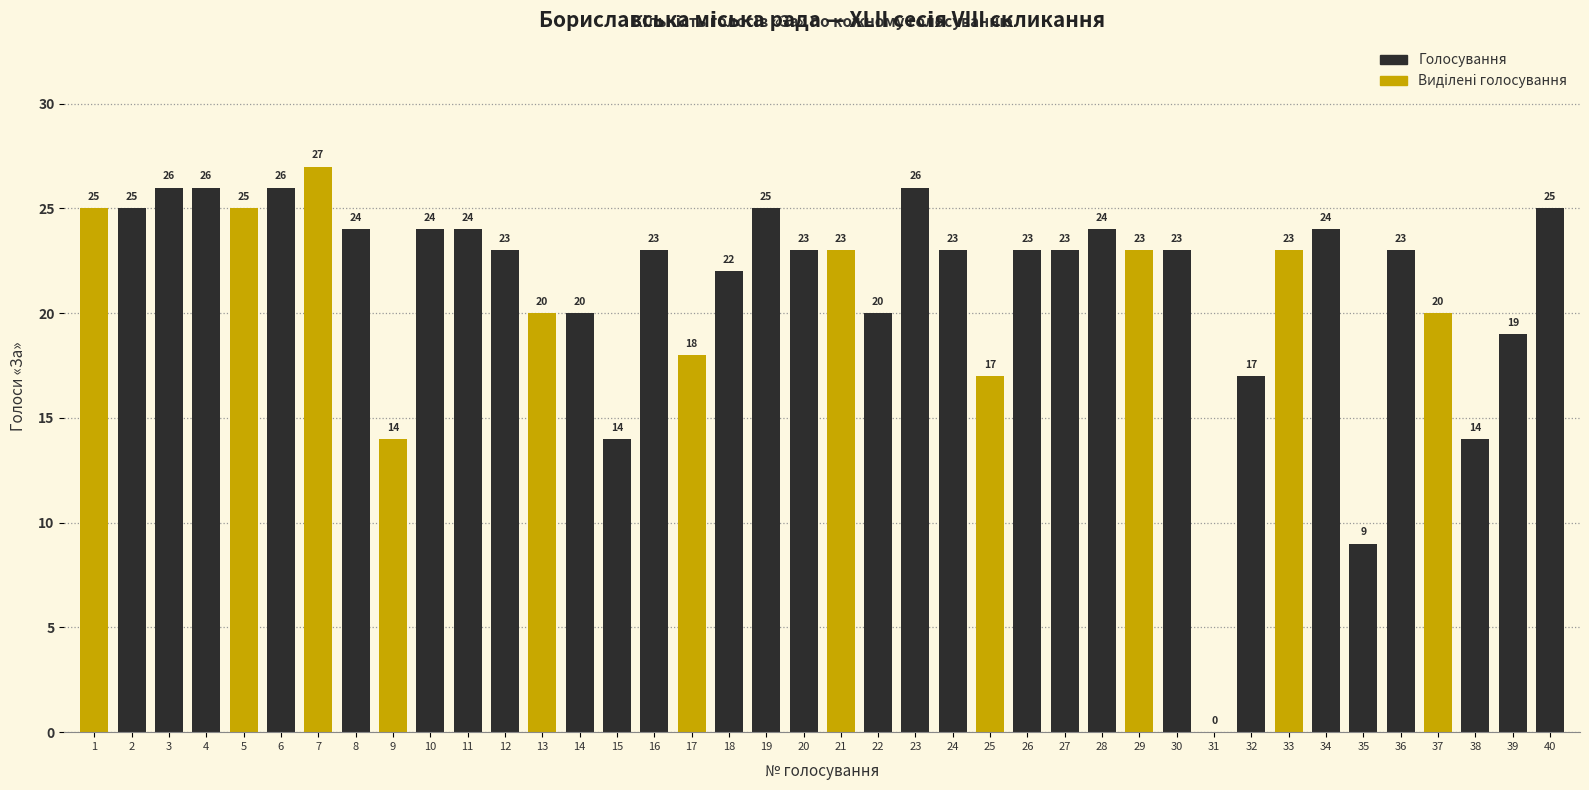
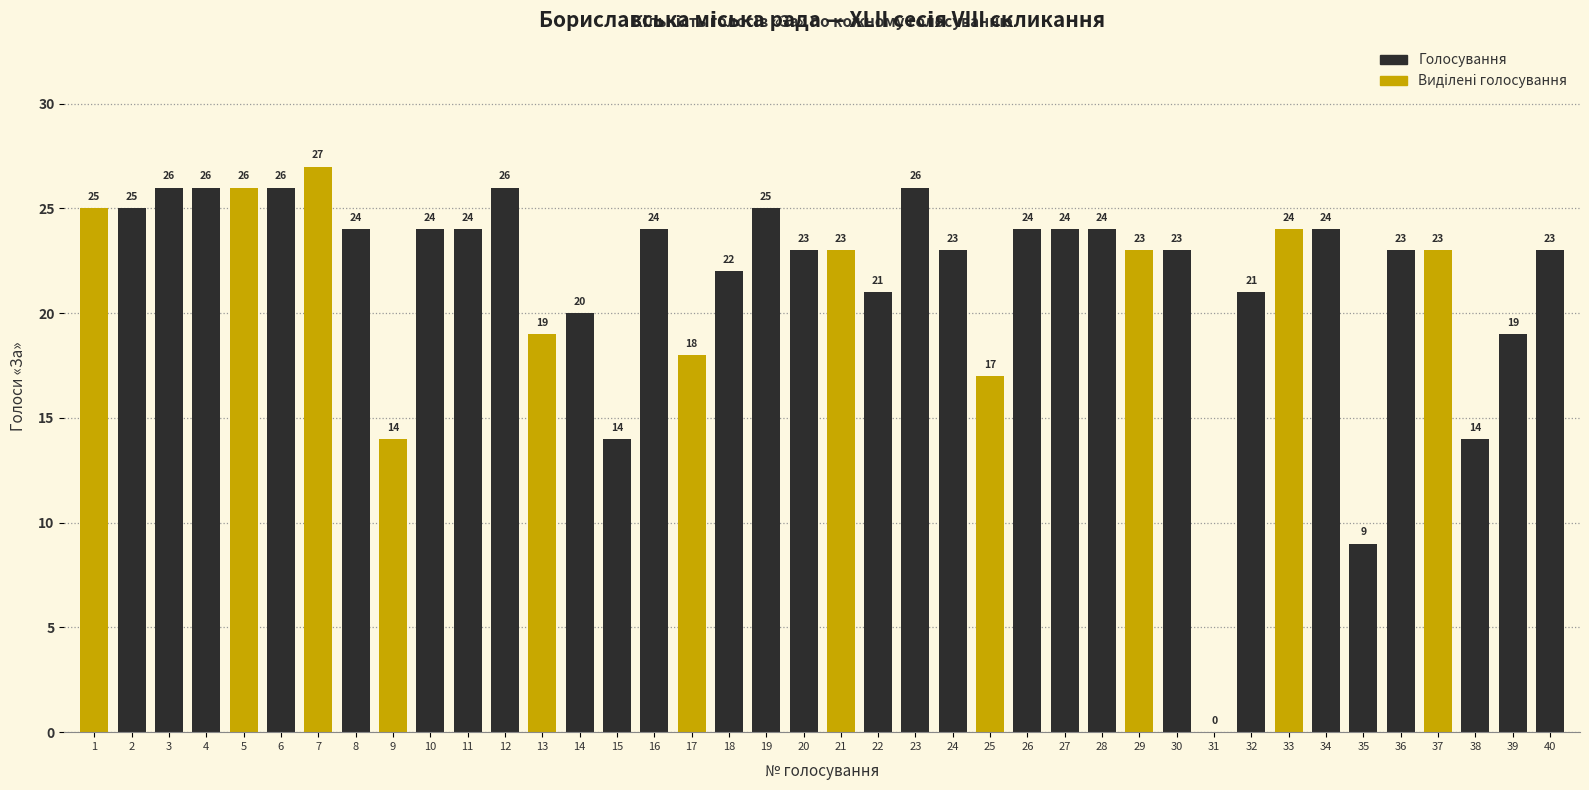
  {
    "1": 25,
    "2": 25,
    "3": 26,
    "4": 26,
-   "5": 25,
+   "5": 26,
    "6": 26,
    "7": 27,
    "8": 24,
    "9": 14,
    "10": 24,
    "11": 24,
-   "12": 23,
-   "13": 20,
+   "12": 26,
+   "13": 19,
    "14": 20,
    "15": 14,
-   "16": 23,
+   "16": 24,
    "17": 18,
    "18": 22,
    "19": 25,
    "20": 23,
    "21": 23,
-   "22": 20,
+   "22": 21,
    "23": 26,
    "24": 23,
    "25": 17,
-   "26": 23,
-   "27": 23,
+   "26": 24,
+   "27": 24,
    "28": 24,
    "29": 23,
    "30": 23,
    "31": 0,
-   "32": 17,
-   "33": 23,
+   "32": 21,
+   "33": 24,
    "34": 24,
    "35": 9,
    "36": 23,
-   "37": 20,
+   "37": 23,
    "38": 14,
    "39": 19,
-   "40": 25
+   "40": 23
  }
